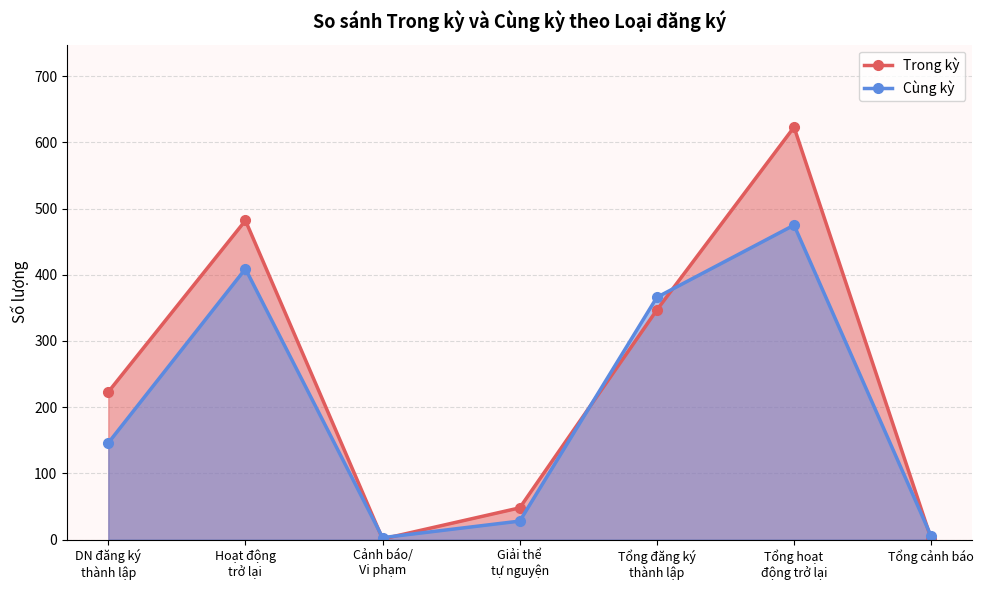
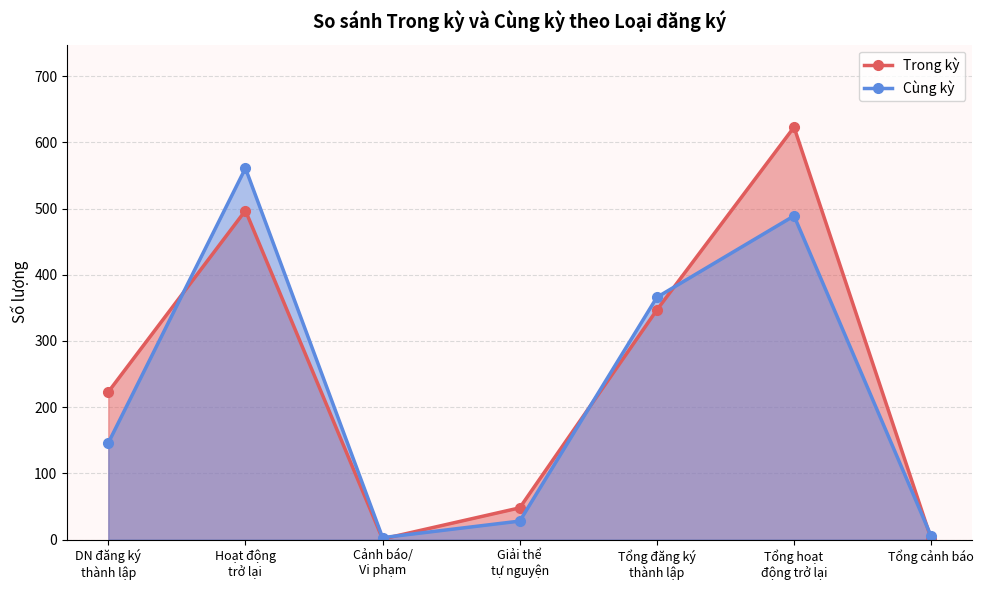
  {
    "Trong kỳ": {
      "DN đăng ký thành lập": 220,
-     "Hoạt động trở lại": 480,
+     "Hoạt động trở lại": 500,
      "Giải thể tự nguyện": 50,
      "Tổng đăng ký thành lập": 350,
      "Tổng hoạt động trở lại": 620,
      "Tổng cảnh báo": 0
    },
    "Cùng kỳ": {
      "DN đăng ký thành lập": 150,
-     "Hoạt động trở lại": 410,
+     "Hoạt động trở lại": 560,
      "Giải thể tự nguyện": 30,
      "Tổng đăng ký thành lập": 370,
-     "Tổng hoạt động trở lại": 480,
+     "Tổng hoạt động trở lại": 490,
      "Tổng cảnh báo": 10
    }
  }
